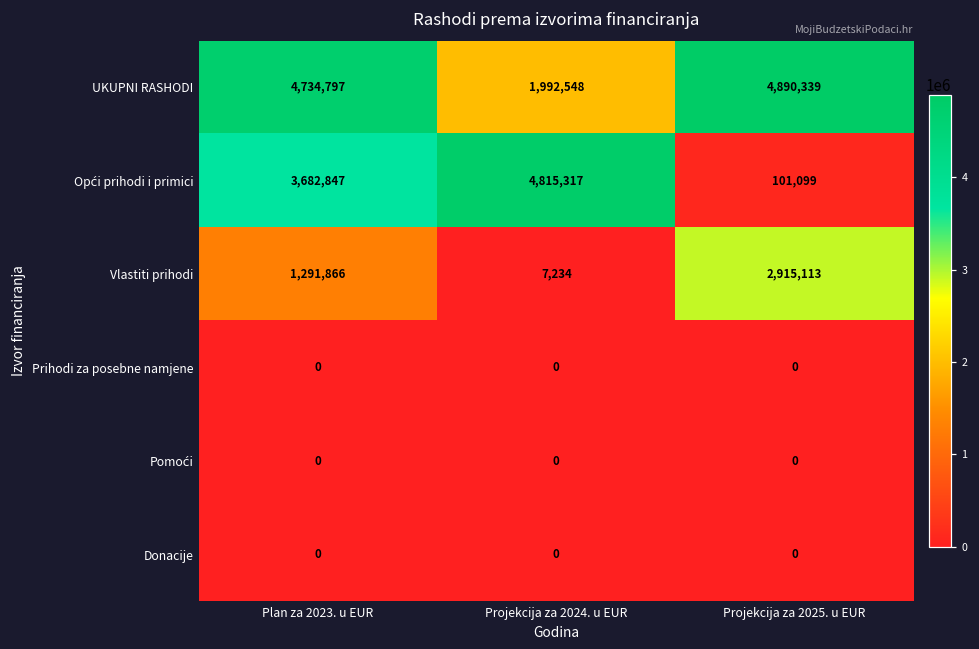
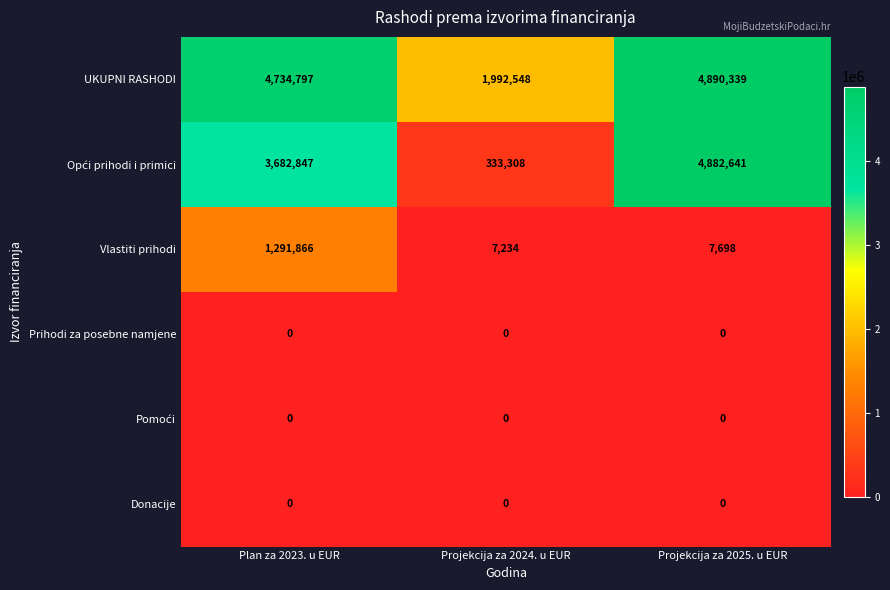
  {
    "UKUPNI RASHODI": {
      "Plan za 2023. u EUR": "4,734,797",
      "Projekcija za 2024. u EUR": "1,992,548",
      "Projekcija za 2025. u EUR": "4,890,339"
    },
    "Opći prihodi i primici": {
      "Plan za 2023. u EUR": "3,682,847",
-     "Projekcija za 2024. u EUR": "4,815,317",
-     "Projekcija za 2025. u EUR": "101,099"
+     "Projekcija za 2024. u EUR": "333,308",
+     "Projekcija za 2025. u EUR": "4,882,641"
    },
    "Vlastiti prihodi": {
      "Plan za 2023. u EUR": "1,291,866",
      "Projekcija za 2024. u EUR": "7,234",
-     "Projekcija za 2025. u EUR": "2,915,113"
+     "Projekcija za 2025. u EUR": "7,698"
    },
    "Prihodi za posebne namjene": {
      "Plan za 2023. u EUR": "0",
      "Projekcija za 2024. u EUR": "0",
      "Projekcija za 2025. u EUR": "0"
    },
    "Pomoći": {
      "Plan za 2023. u EUR": "0",
      "Projekcija za 2024. u EUR": "0",
      "Projekcija za 2025. u EUR": "0"
    },
    "Donacije": {
      "Plan za 2023. u EUR": "0",
      "Projekcija za 2024. u EUR": "0",
      "Projekcija za 2025. u EUR": "0"
    }
  }
